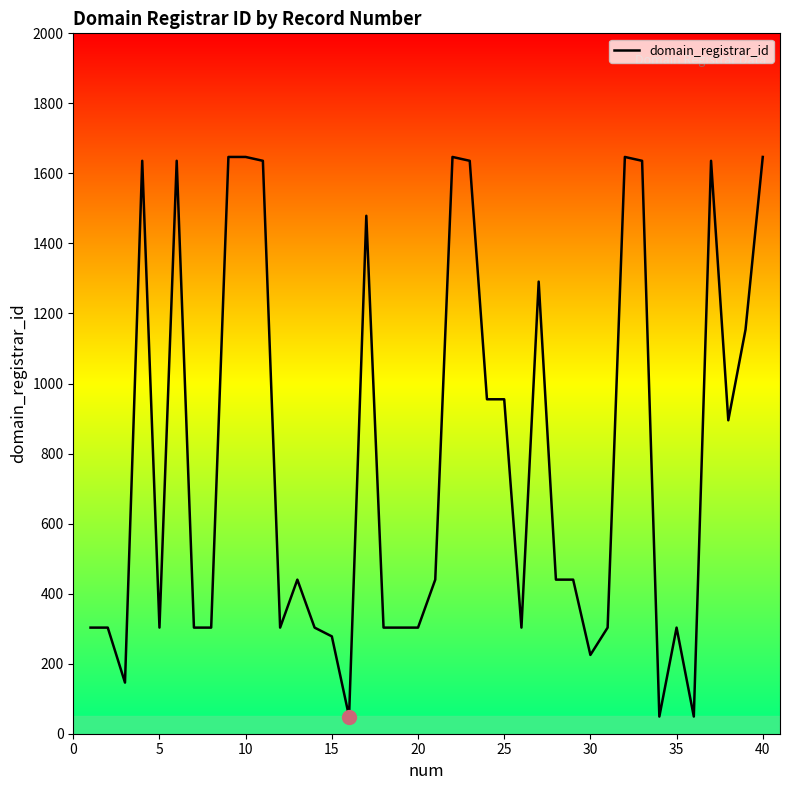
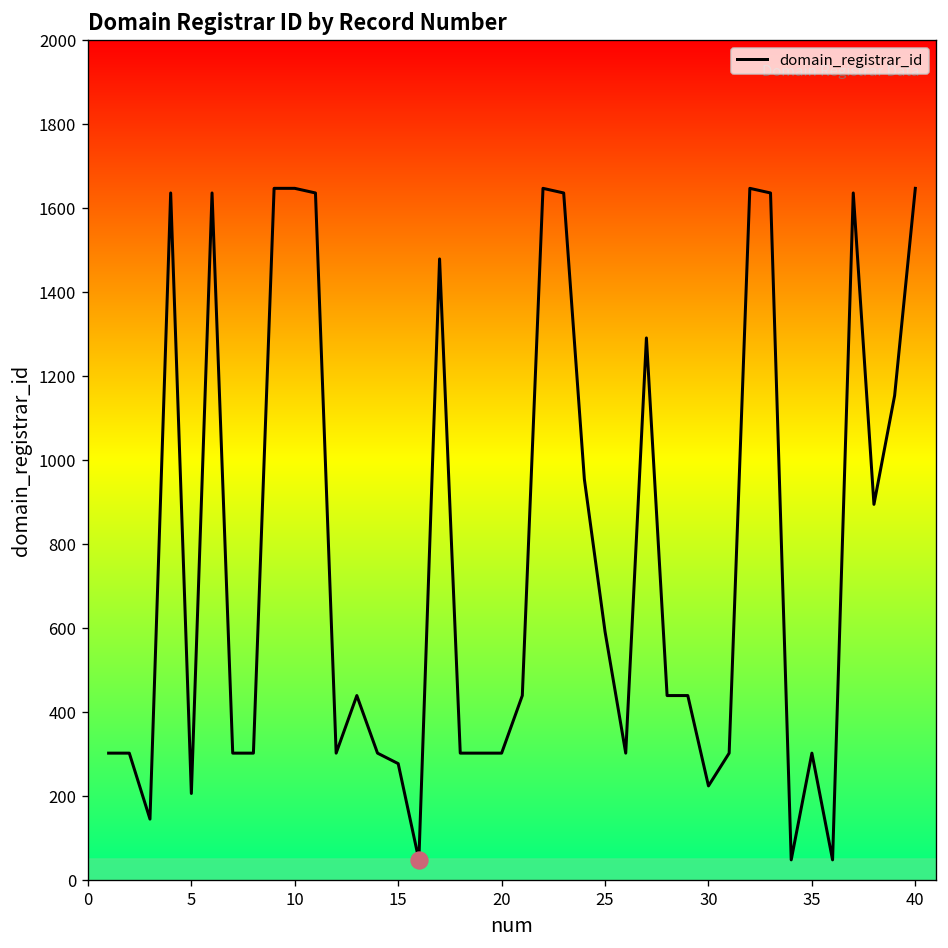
  {
    "domain_registrar_id": {
-     "5": 300,
+     "5": 210,
      "10": 1650,
      "15": 280,
      "20": 300,
-     "25": 960,
+     "25": 590,
      "30": 230,
      "35": 300,
      "40": 1650
    }
  }
